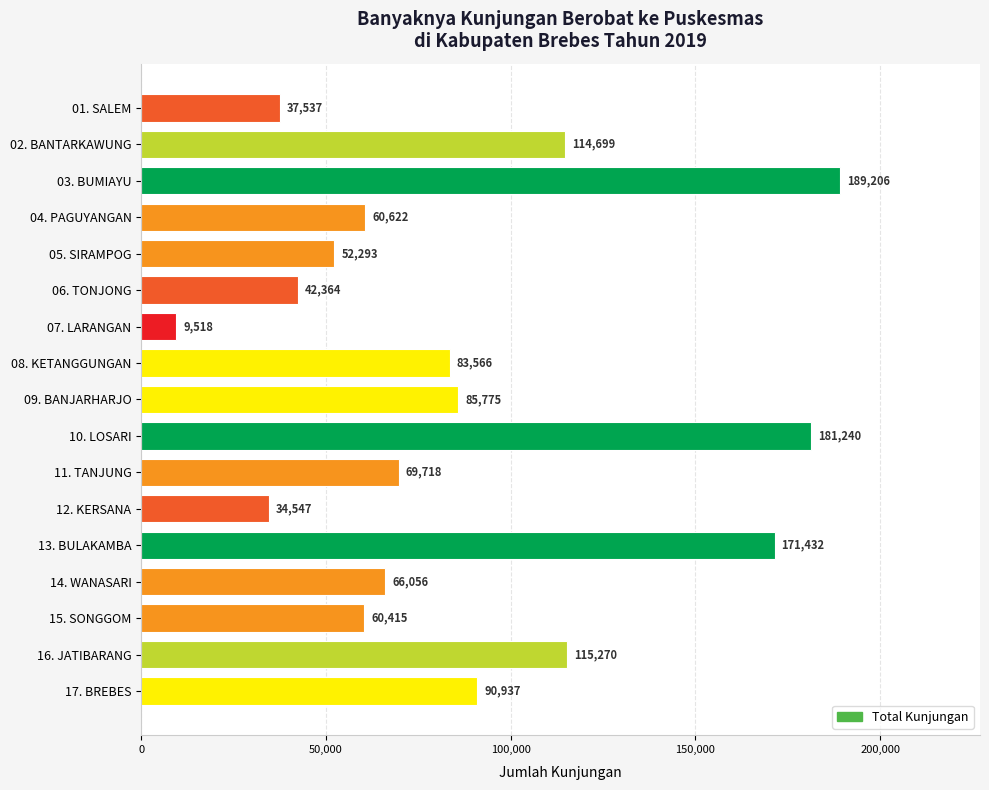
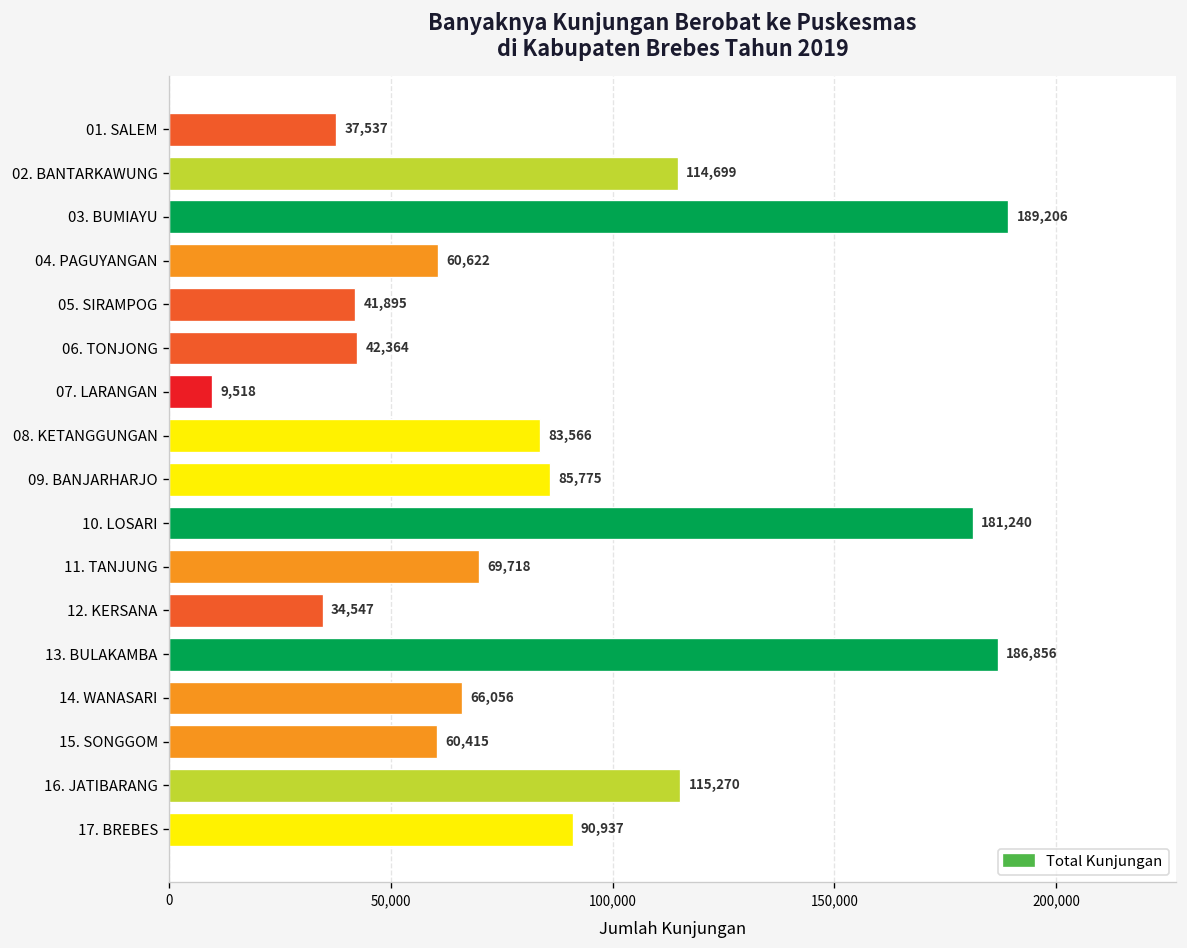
  {
    "01. SALEM": "37,537",
    "02. BANTARKAWUNG": "114,699",
    "03. BUMIAYU": "189,206",
    "04. PAGUYANGAN": "60,622",
-   "05. SIRAMPOG": "52,293",
+   "05. SIRAMPOG": "41,895",
    "06. TONJONG": "42,364",
    "07. LARANGAN": "9,518",
    "08. KETANGGUNGAN": "83,566",
    "09. BANJARHARJO": "85,775",
    "10. LOSARI": "181,240",
    "11. TANJUNG": "69,718",
    "12. KERSANA": "34,547",
-   "13. BULAKAMBA": "171,432",
+   "13. BULAKAMBA": "186,856",
    "14. WANASARI": "66,056",
    "15. SONGGOM": "60,415",
    "16. JATIBARANG": "115,270",
    "17. BREBES": "90,937"
  }
